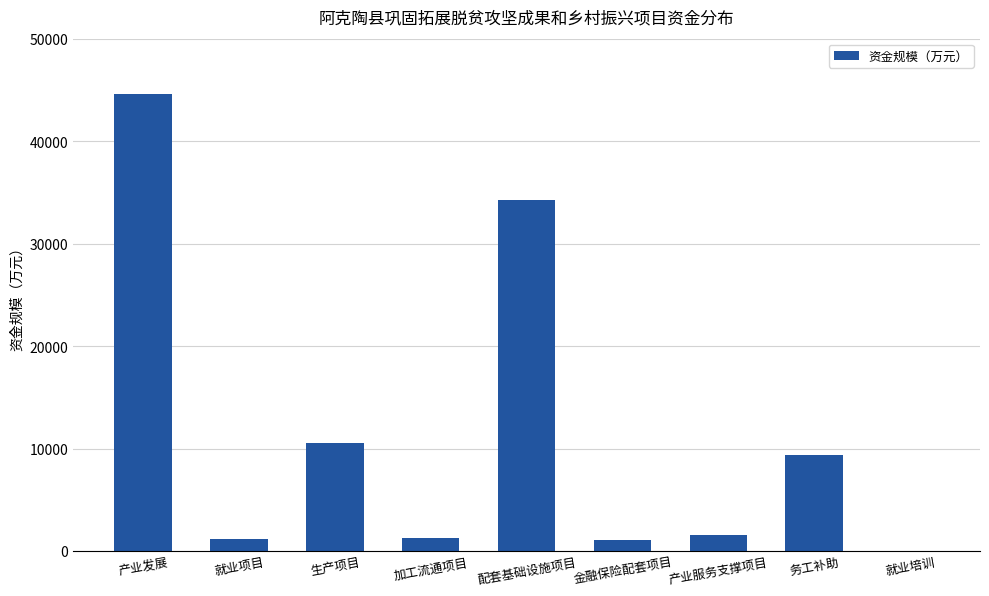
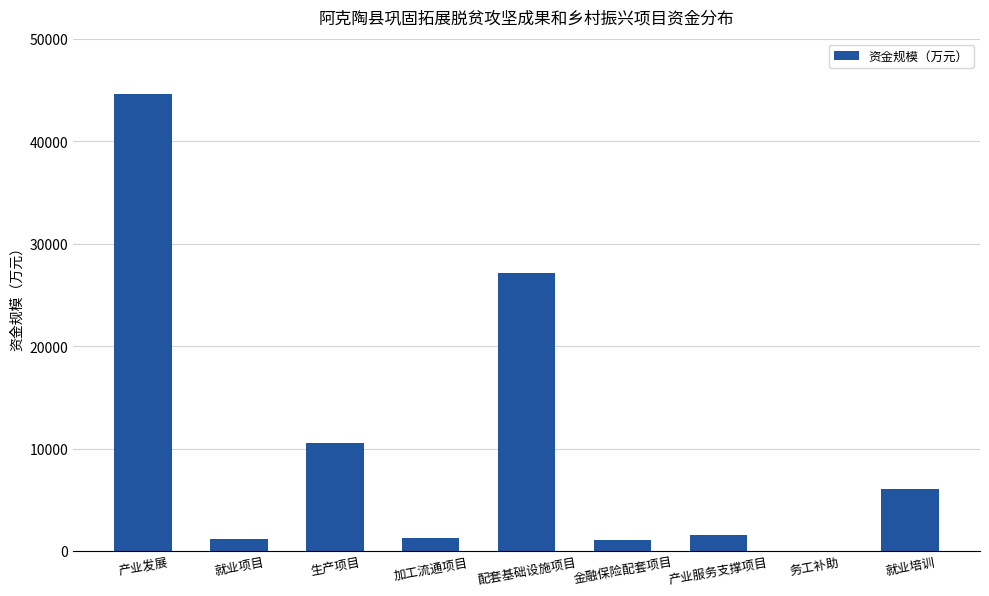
  {
    "产业发展": 44600,
    "就业项目": 1200,
    "生产项目": 10500,
    "加工流通项目": 1200,
-   "配套基础设施项目": 34300,
+   "配套基础设施项目": 27200,
    "金融保险配套项目": 1100,
    "产业服务支撑项目": 1600,
-   "务工补助": 9300,
-   "就业培训": 0
+   "务工补助": 0,
+   "就业培训": 6100
  }
